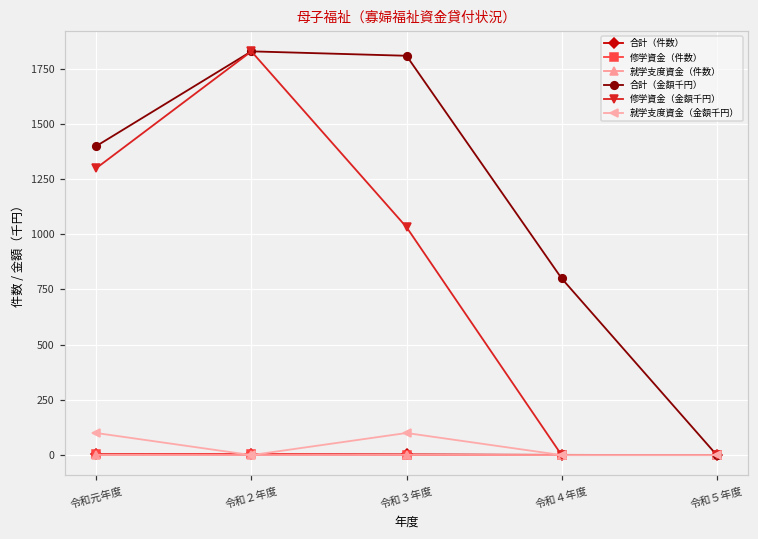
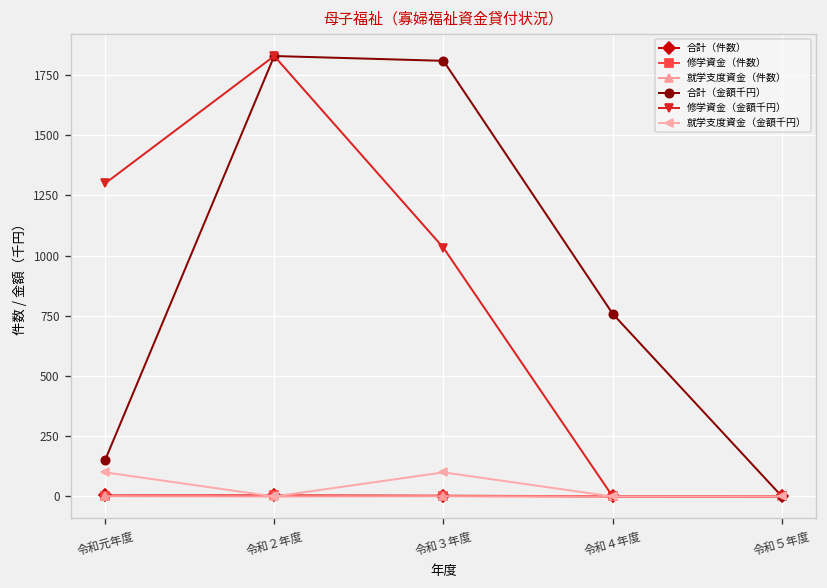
  {
    "合計（金額千円）": {
-     "令和元年度": 1400,
+     "令和元年度": 150,
      "令和３年度": 1810,
-     "令和４年度": 800
+     "令和４年度": 760
    }
  }
